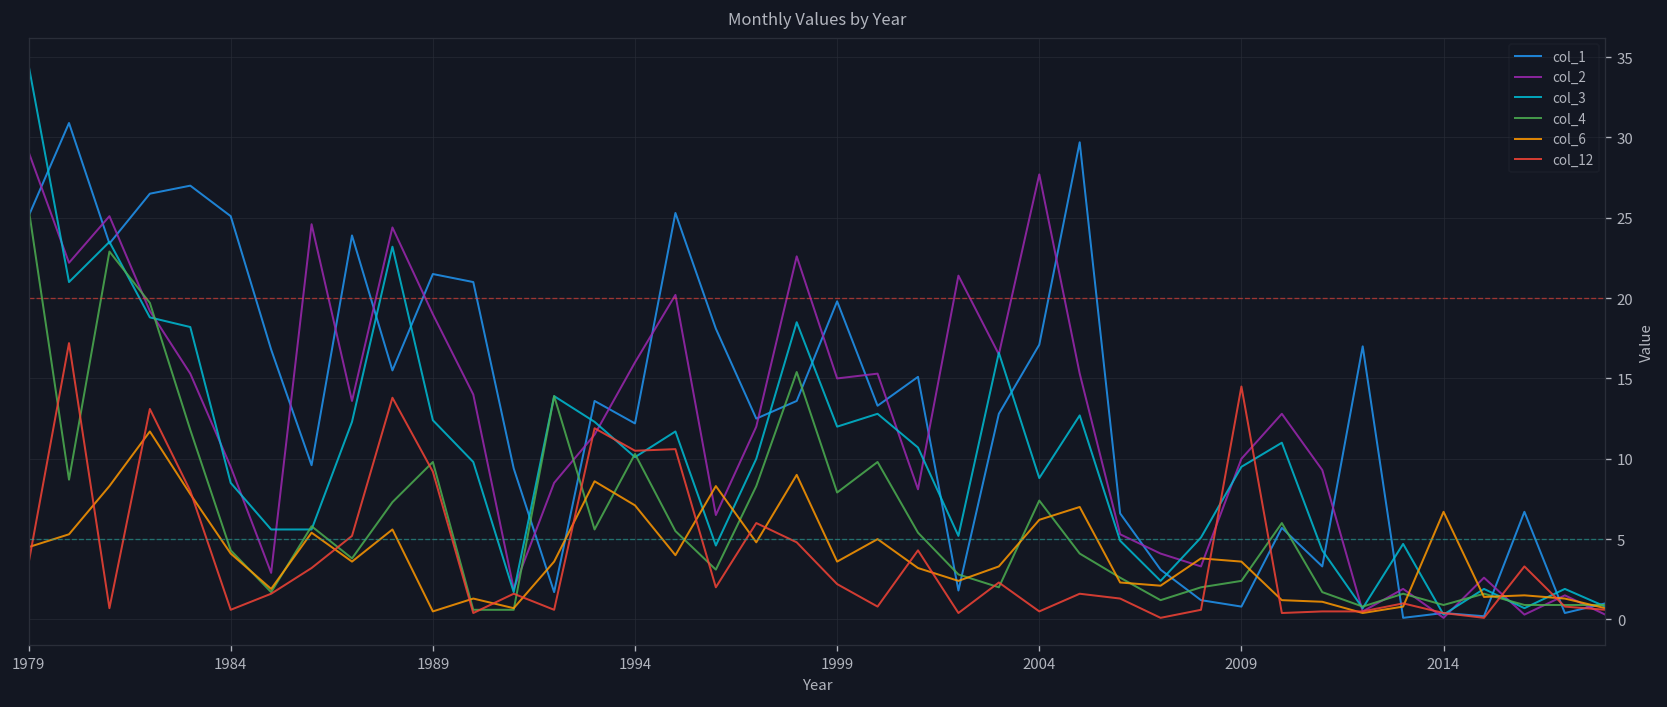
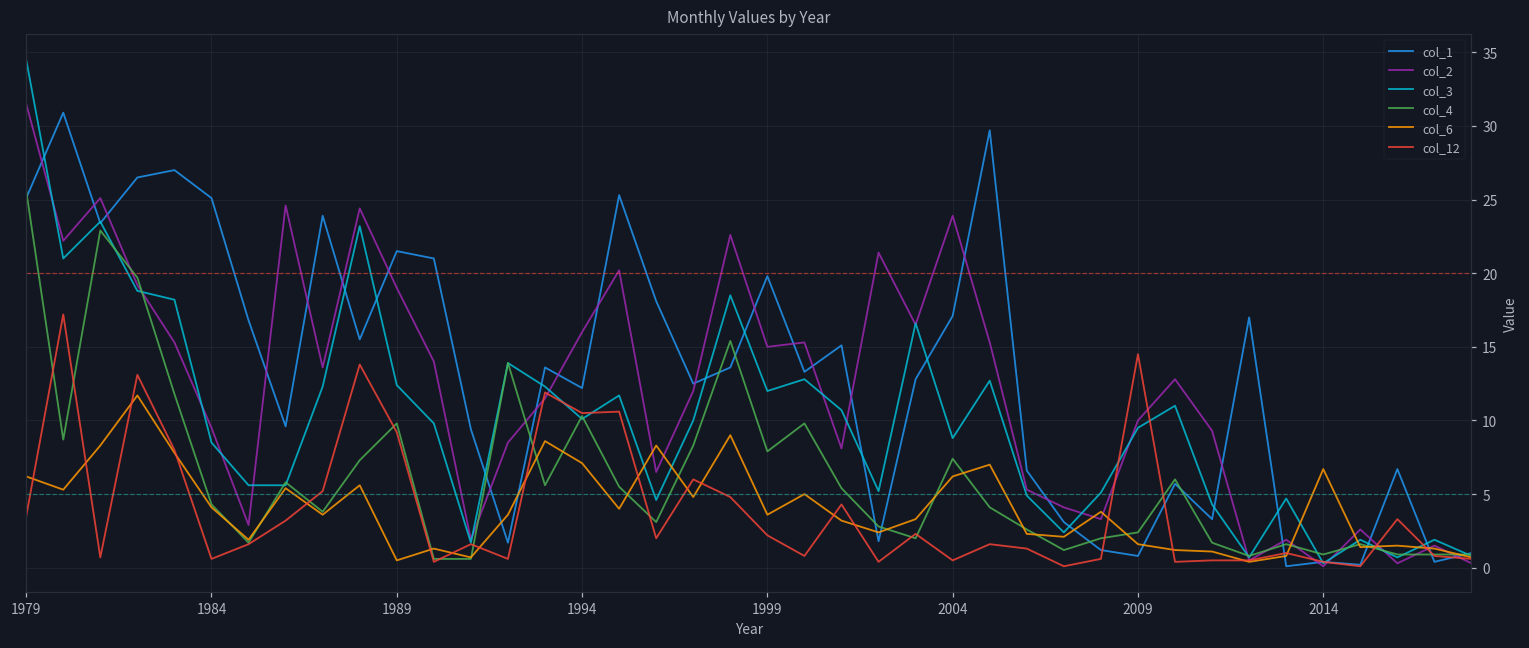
  {
    "col_2": {
-     "1979": 29.1,
+     "1979": 31.5,
      "1984": 9.5,
      "1989": 19.0,
      "1994": 16.0,
      "1999": 15.0,
-     "2004": 27.7,
+     "2004": 23.9,
      "2009": 10.0,
      "2014": 0.1
    },
    "col_4": {
      "1979": 25.6,
      "1984": 4.3,
      "1989": 9.8,
      "1994": 10.3,
      "1999": 7.9,
      "2004": 7.4,
      "2009": 2.4,
      "2014": 0.9
    },
    "col_6": {
-     "1979": 4.5,
+     "1979": 6.2,
      "1984": 4.1,
      "1989": 0.5,
      "1994": 7.1,
      "1999": 3.6,
      "2004": 6.2,
-     "2009": 3.6,
+     "2009": 1.6,
      "2014": 6.7
    },
    "col_12": {
      "1979": 3.5,
      "1984": 0.6,
      "1989": 9.2,
      "1994": 10.5,
      "1999": 2.2,
      "2004": 0.5,
      "2009": 14.5
    }
  }
